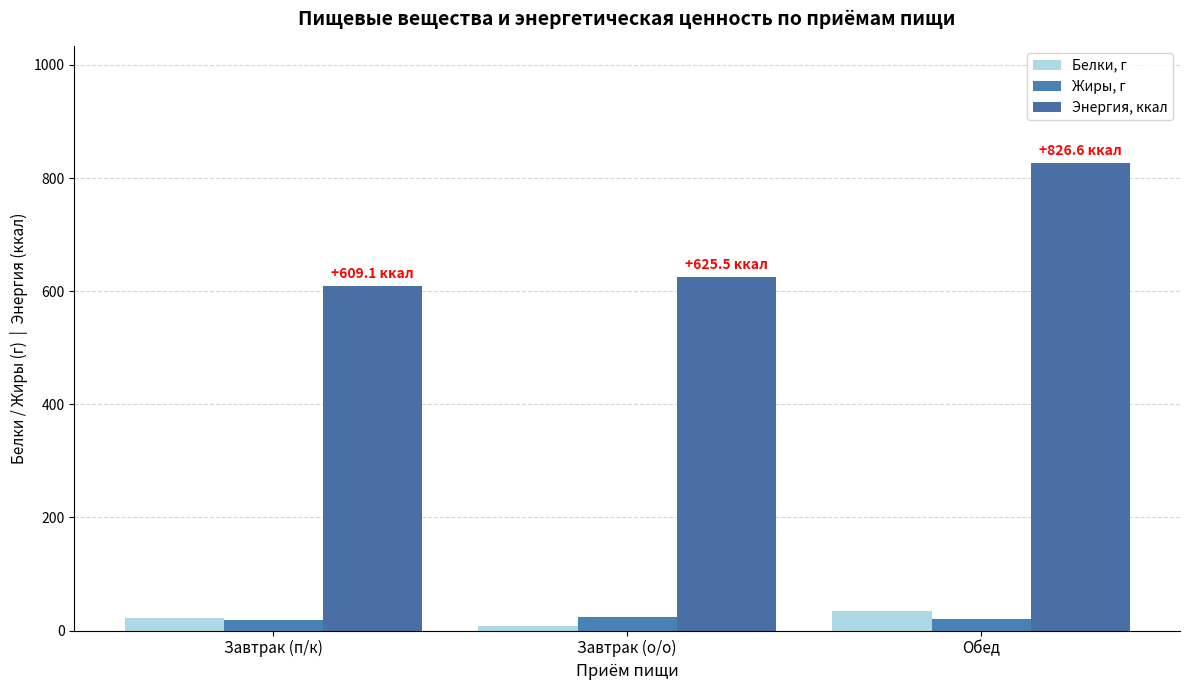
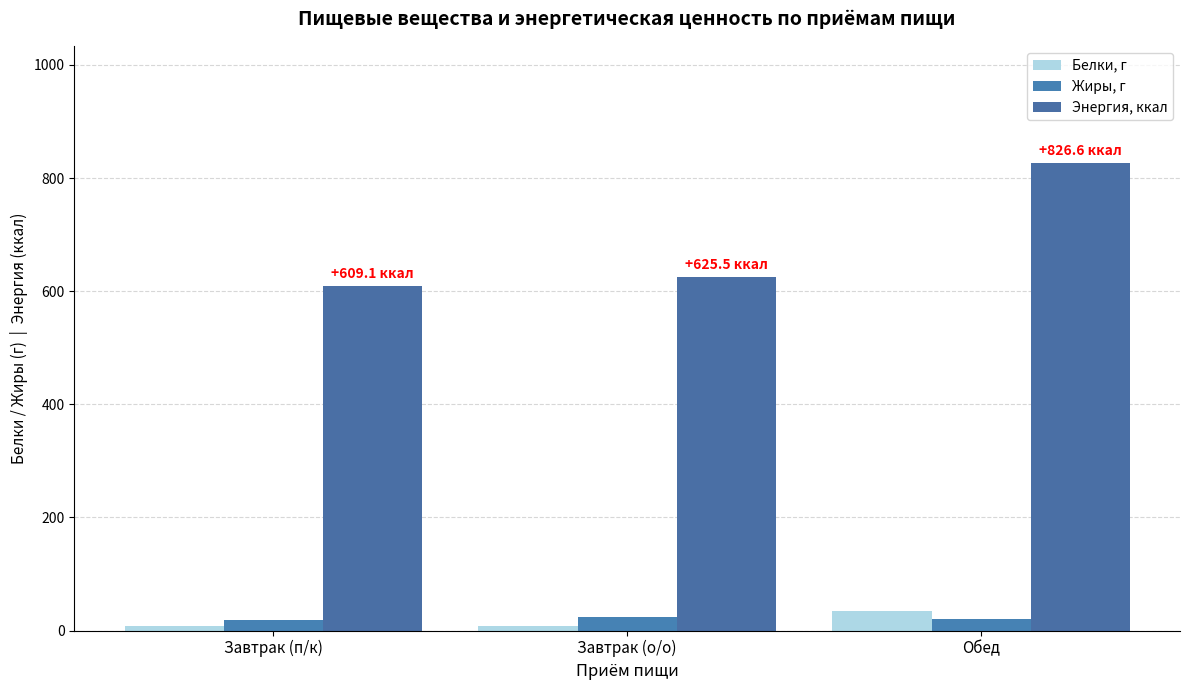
  {
    "Белки, г": {
-     "Завтрак (п/к)": 20,
+     "Завтрак (п/к)": 10,
      "Завтрак (о/о)": 10,
      "Обед": 30
    }
  }
